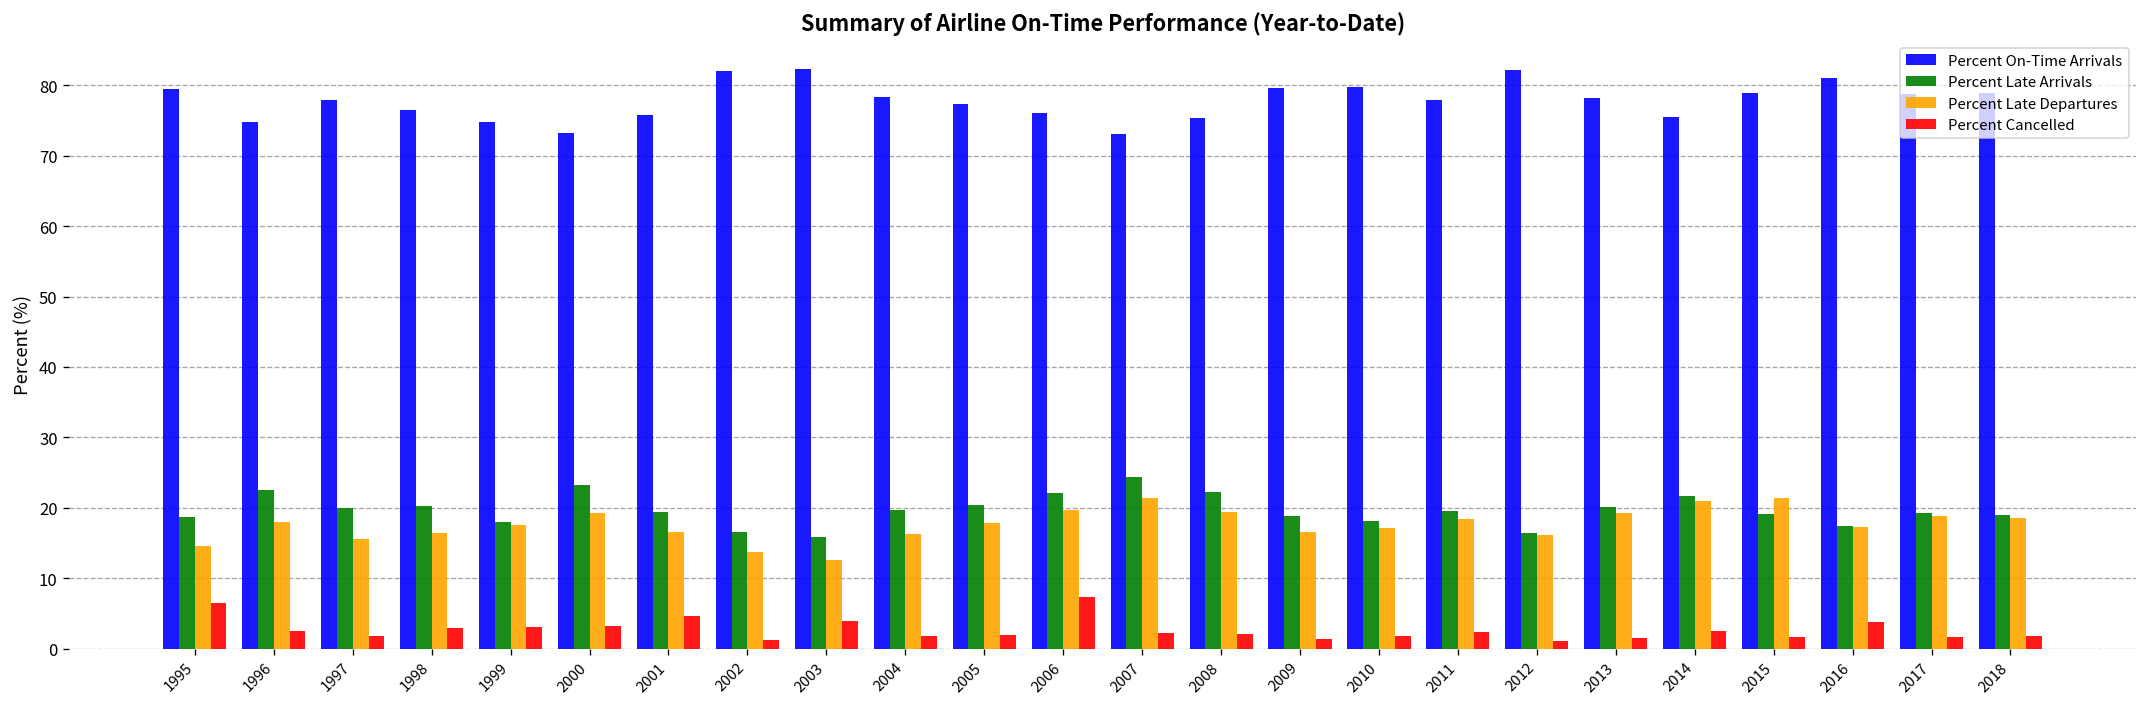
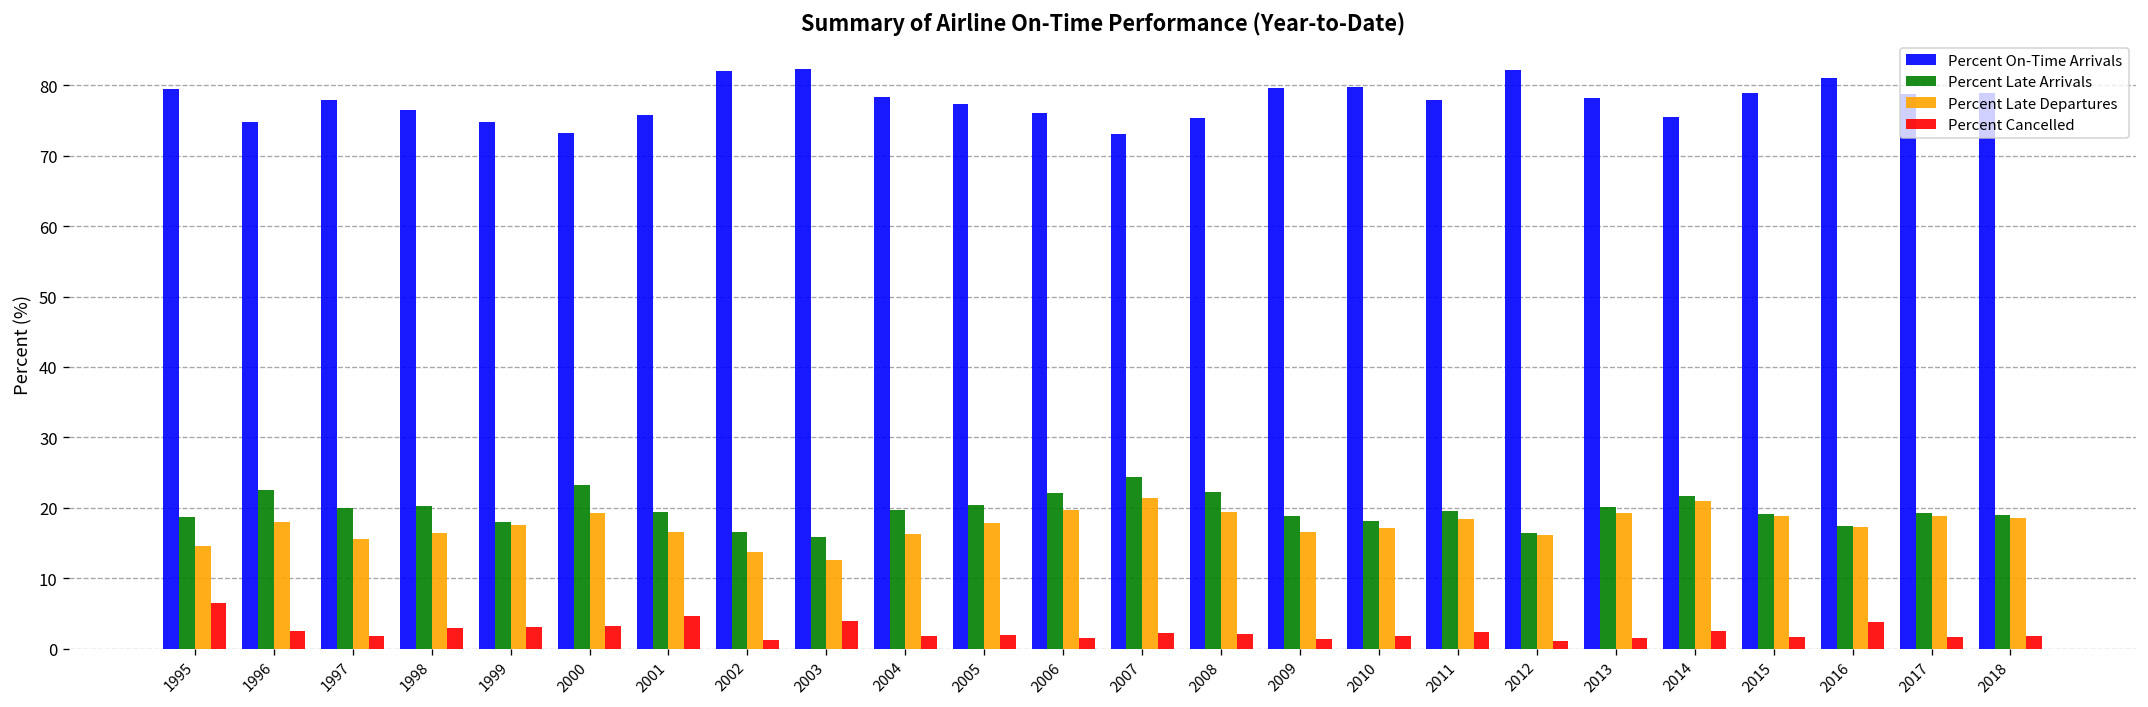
  {
    "Percent On-Time Arrivals": {
      "1995": 79,
      "1996": 75,
      "1997": 78,
      "1998": 76,
      "1999": 75,
      "2000": 73,
      "2001": 76,
      "2002": 82,
      "2003": 82,
      "2004": 78,
      "2005": 77,
      "2006": 76,
      "2007": 73,
      "2008": 75,
      "2009": 80,
      "2010": 80,
      "2011": 78,
      "2012": 82,
      "2013": 78,
      "2014": 75,
      "2015": 79,
      "2016": 81
    },
    "Percent Late Arrivals": {
      "1995": 19,
      "1996": 23,
      "1997": 20,
      "1998": 20,
      "1999": 18,
      "2000": 23,
      "2001": 19,
      "2002": 17,
      "2003": 16,
      "2004": 20,
      "2005": 20,
      "2006": 22,
      "2007": 24,
      "2008": 22,
      "2009": 19,
      "2010": 18,
      "2011": 20,
      "2012": 16,
      "2013": 20,
      "2014": 22,
      "2015": 19,
      "2016": 17,
      "2017": 19,
      "2018": 19
    },
    "Percent Late Departures": {
      "1995": 15,
      "1996": 18,
      "1997": 16,
      "1998": 16,
      "1999": 18,
      "2000": 19,
      "2001": 16,
      "2002": 14,
      "2003": 13,
      "2004": 16,
      "2005": 18,
      "2006": 20,
      "2007": 21,
      "2008": 19,
      "2009": 17,
      "2010": 17,
      "2011": 18,
      "2012": 16,
      "2013": 19,
      "2014": 21,
-     "2015": 21,
+     "2015": 19,
      "2016": 17,
      "2017": 19,
      "2018": 19
    },
    "Percent Cancelled": {
      "1995": 7,
      "1996": 2,
      "1997": 2,
      "1998": 3,
      "1999": 3,
      "2000": 3,
      "2001": 5,
      "2002": 1,
      "2003": 4,
      "2004": 2,
      "2005": 2,
-     "2006": 7,
+     "2006": 2,
      "2007": 2,
      "2008": 2,
      "2009": 1,
      "2010": 2,
      "2011": 2,
      "2012": 1,
      "2013": 2,
      "2014": 3,
      "2015": 2,
      "2016": 4,
      "2017": 2,
      "2018": 2
    }
  }
